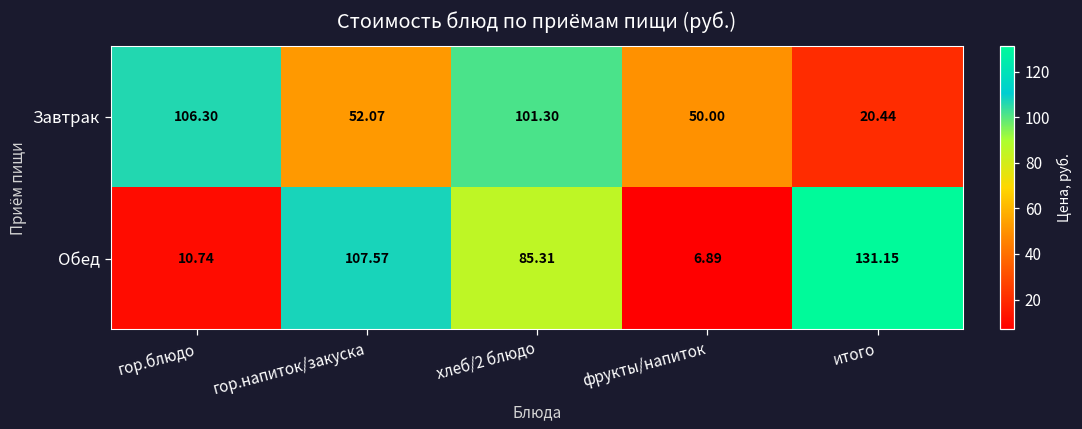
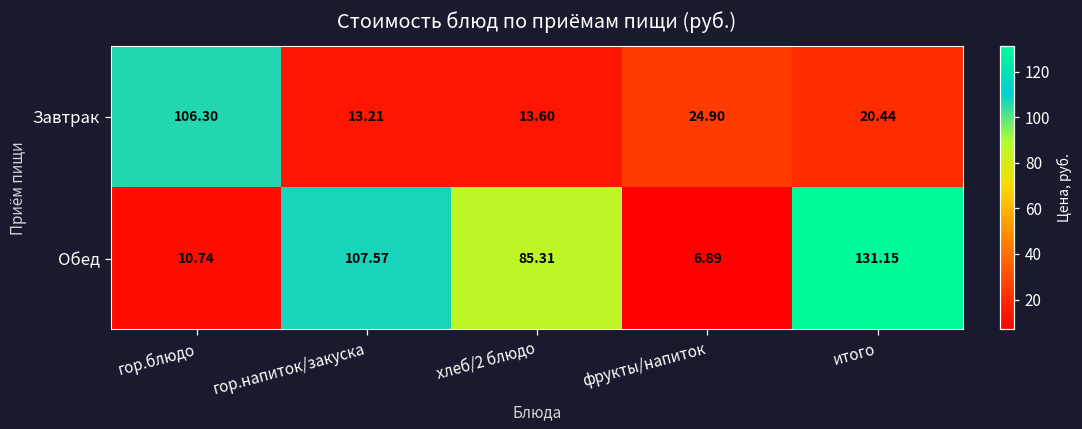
  {
    "Завтрак": {
      "гор.блюдо": 106.30,
-     "гор.напиток/закуска": 52.07,
-     "хлеб/2 блюдо": 101.30,
-     "фрукты/напиток": 50.00,
+     "гор.напиток/закуска": 13.21,
+     "хлеб/2 блюдо": 13.60,
+     "фрукты/напиток": 24.90,
      "итого": 20.44
    },
    "Обед": {
      "гор.блюдо": 10.74,
      "гор.напиток/закуска": 107.57,
      "хлеб/2 блюдо": 85.31,
      "фрукты/напиток": 6.89,
      "итого": 131.15
    }
  }
